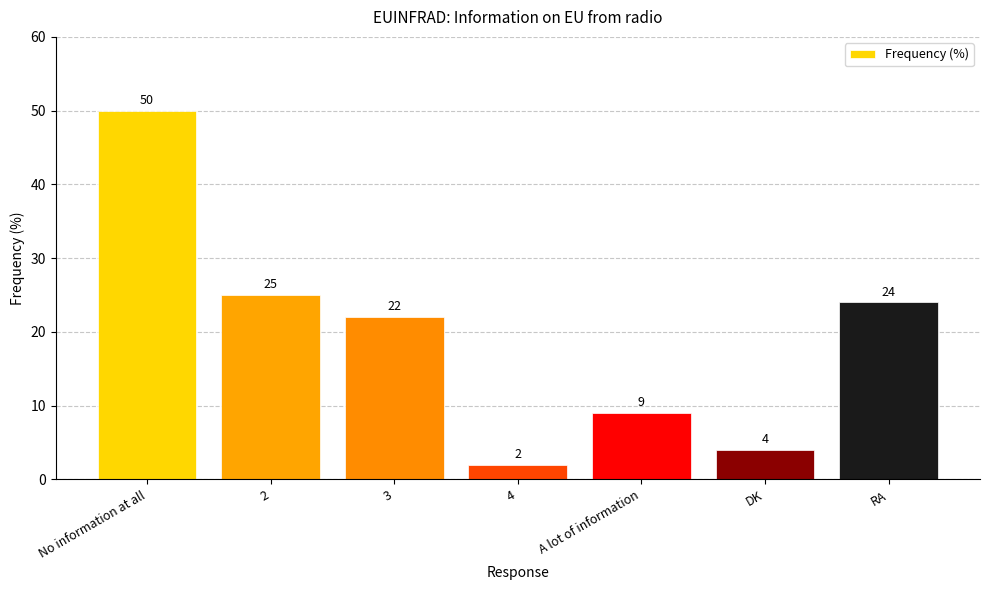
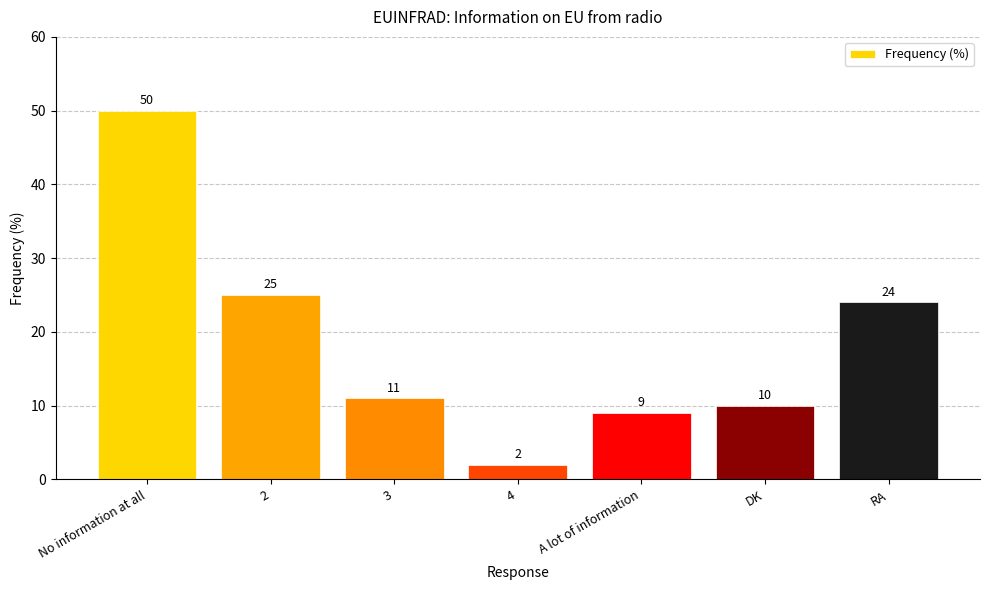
  {
    "No information at all": 50,
    "2": 25,
-   "3": 22,
+   "3": 11,
    "4": 2,
    "A lot of information": 9,
-   "DK": 4,
+   "DK": 10,
    "RA": 24
  }
